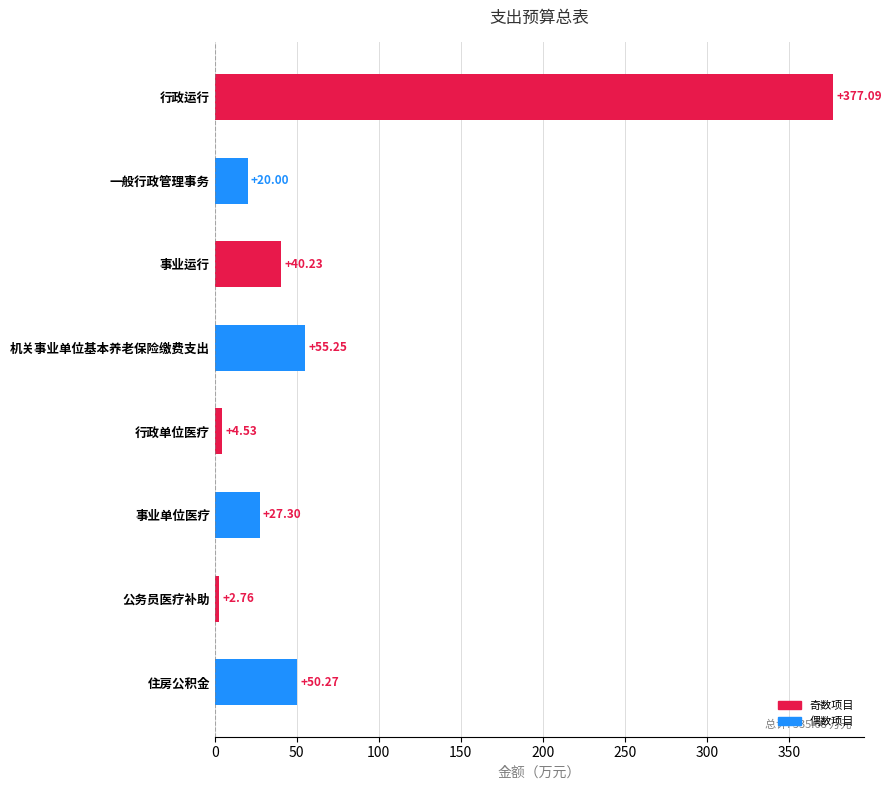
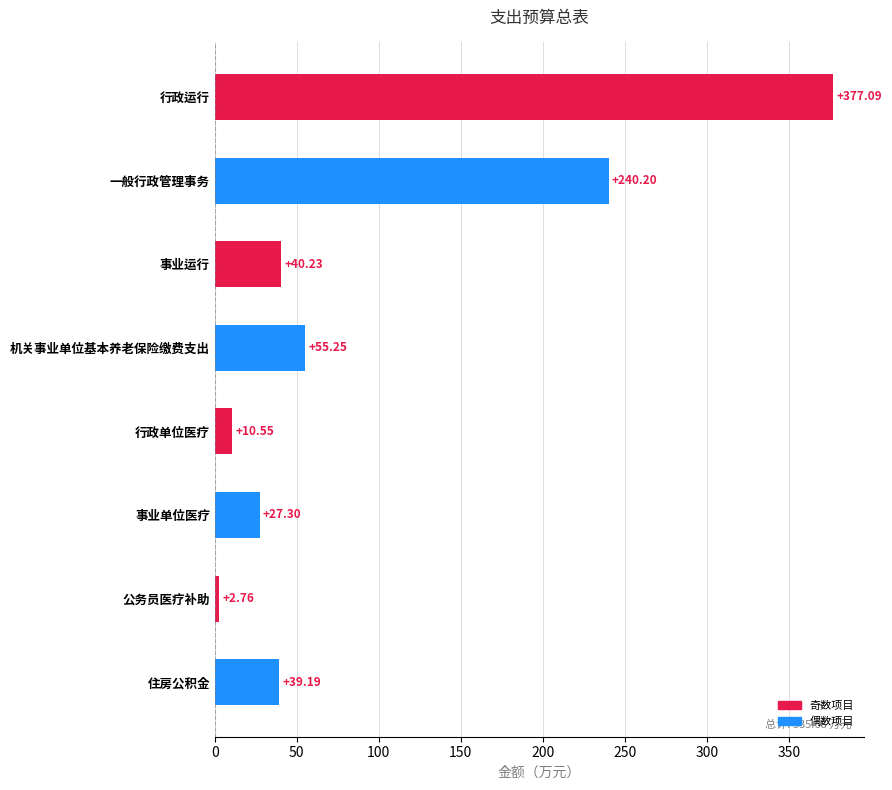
  {
    "行政运行": "+377.09",
-   "一般行政管理事务": "+20.00",
+   "一般行政管理事务": "+240.20",
    "事业运行": "+40.23",
    "机关事业单位基本养老保险缴费支出": "+55.25",
-   "行政单位医疗": "+4.53",
+   "行政单位医疗": "+10.55",
    "事业单位医疗": "+27.30",
    "公务员医疗补助": "+2.76",
-   "住房公积金": "+50.27"
+   "住房公积金": "+39.19"
  }
